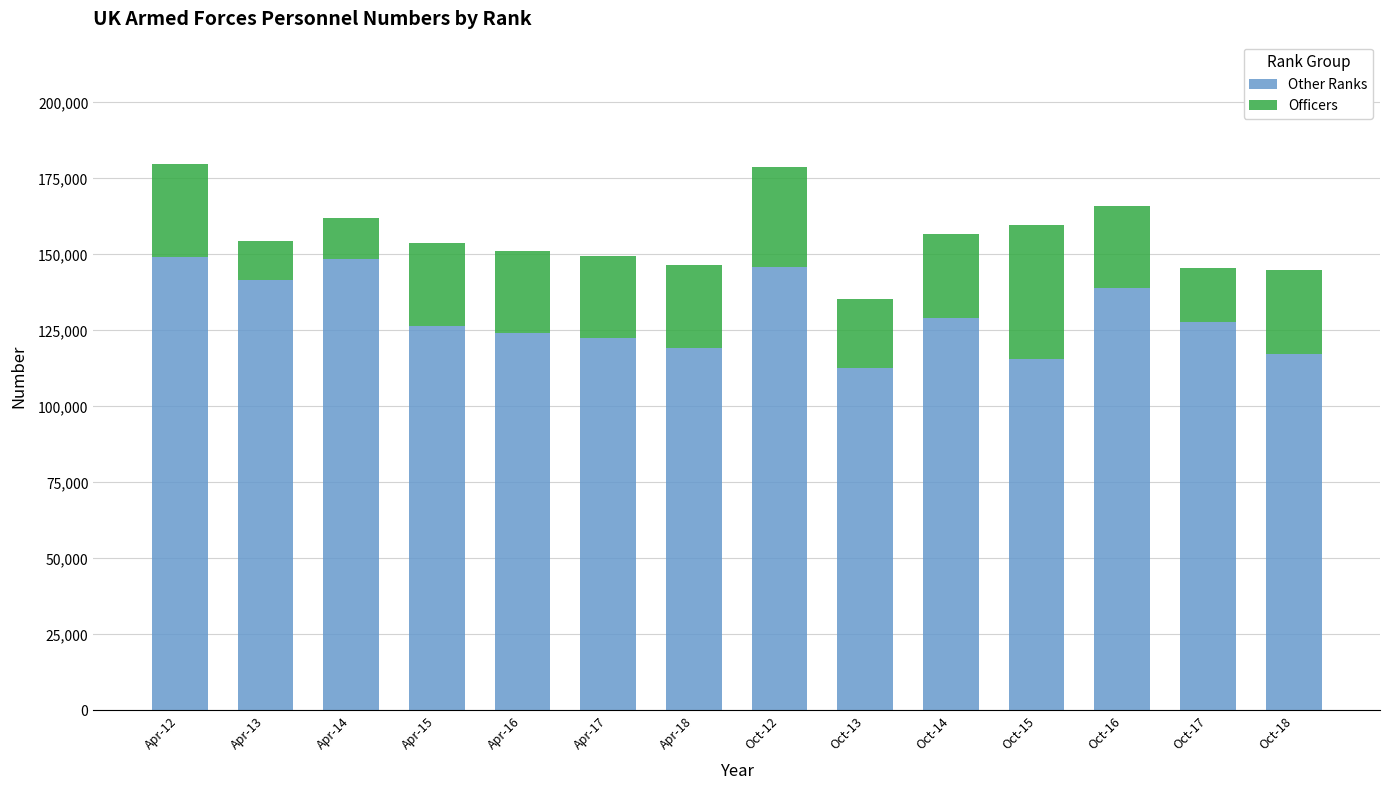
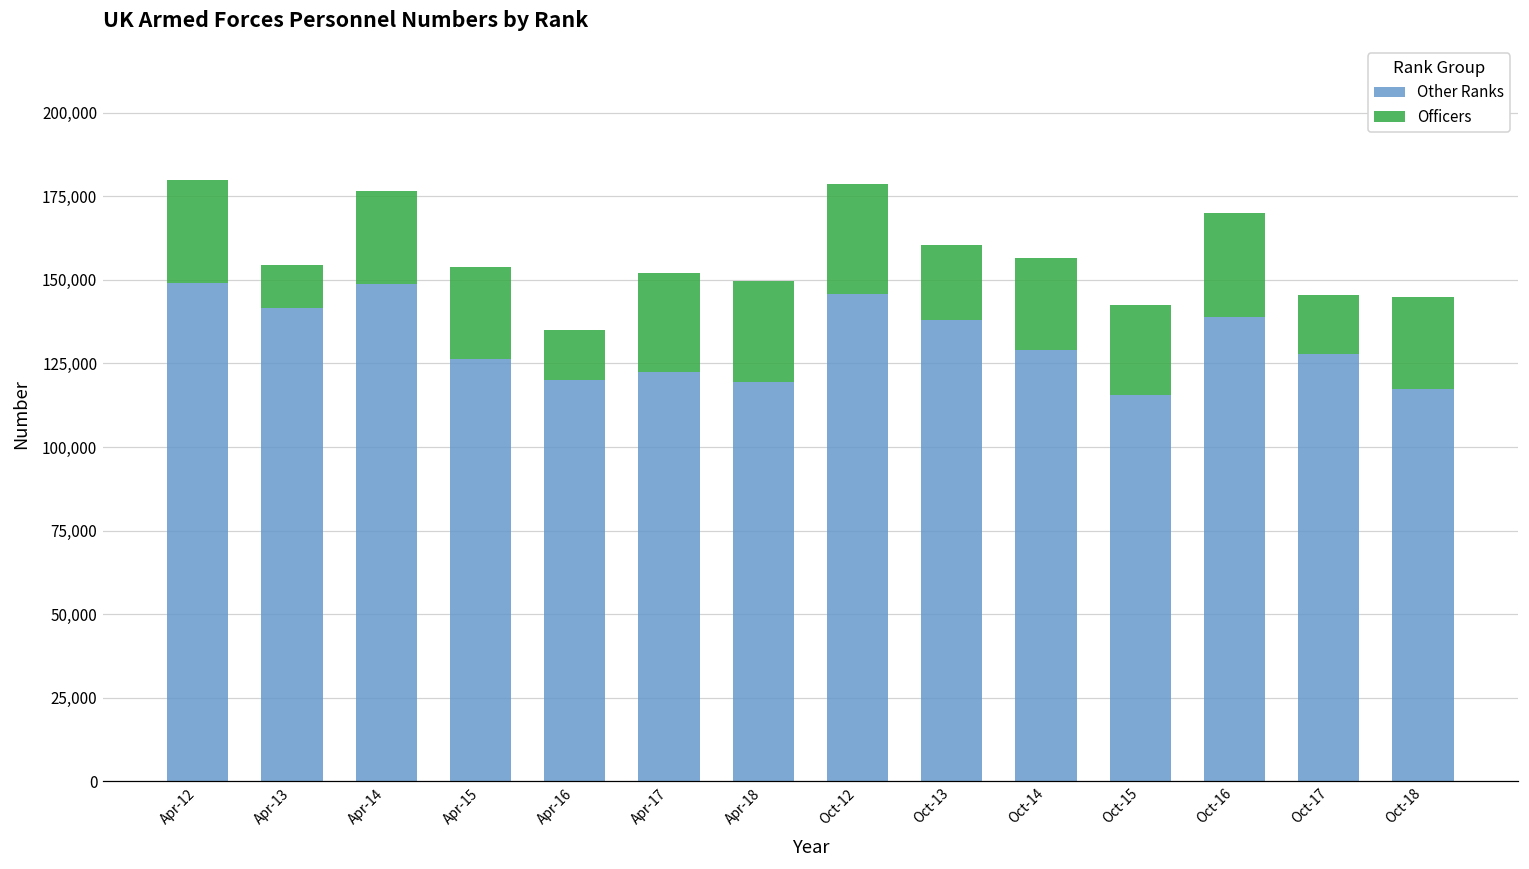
  {
    "Other Ranks": {
      "Apr-12": "149,000",
      "Apr-13": "142,000",
      "Apr-14": "149,000",
      "Apr-15": "126,000",
-     "Apr-16": "124,000",
+     "Apr-16": "120,000",
      "Apr-17": "122,000",
      "Apr-18": "119,000",
      "Oct-12": "146,000",
-     "Oct-13": "113,000",
+     "Oct-13": "138,000",
      "Oct-14": "129,000",
      "Oct-15": "115,000",
      "Oct-16": "139,000",
      "Oct-17": "128,000",
      "Oct-18": "117,000"
    },
    "Officers": {
      "Apr-12": "31,000",
      "Apr-13": "13,000",
-     "Apr-14": "13,000",
+     "Apr-14": "28,000",
      "Apr-15": "27,000",
-     "Apr-16": "27,000",
-     "Apr-17": "27,000",
-     "Apr-18": "27,000",
+     "Apr-16": "15,000",
+     "Apr-17": "30,000",
+     "Apr-18": "30,000",
      "Oct-12": "33,000",
      "Oct-13": "22,000",
      "Oct-14": "28,000",
-     "Oct-15": "44,000",
-     "Oct-16": "27,000",
+     "Oct-15": "27,000",
+     "Oct-16": "31,000",
      "Oct-17": "18,000",
      "Oct-18": "28,000"
    }
  }
